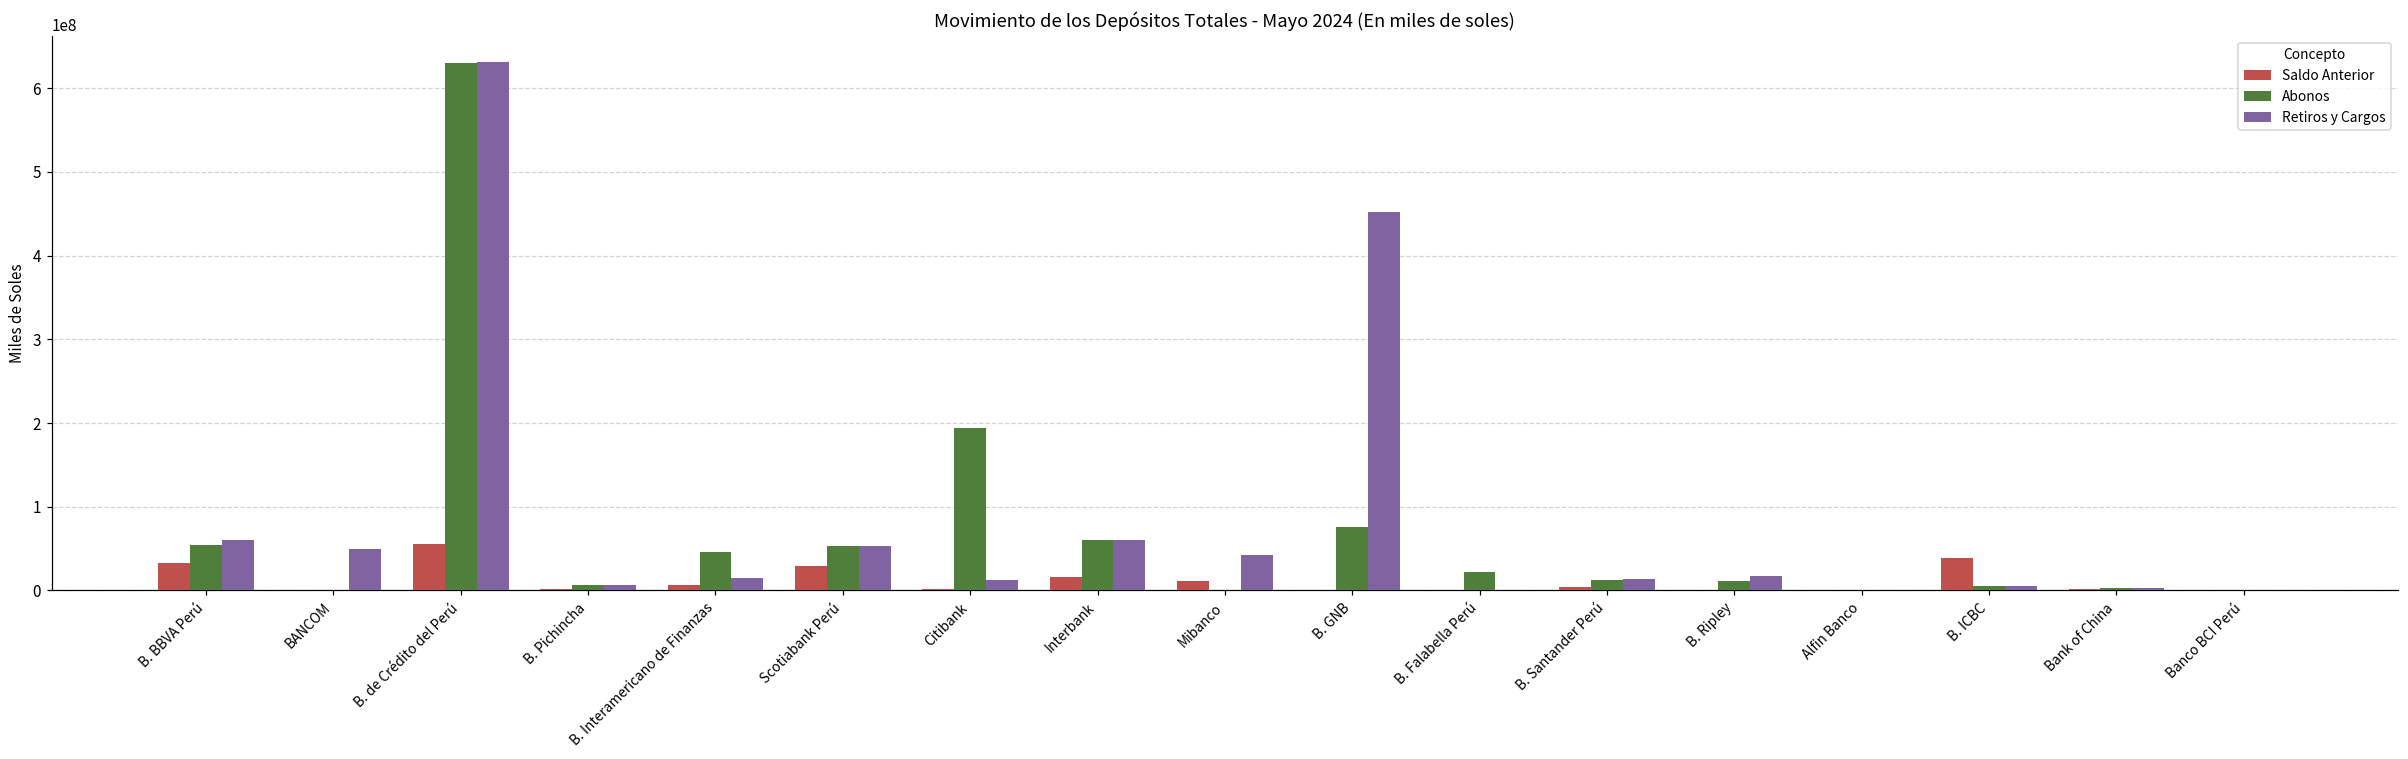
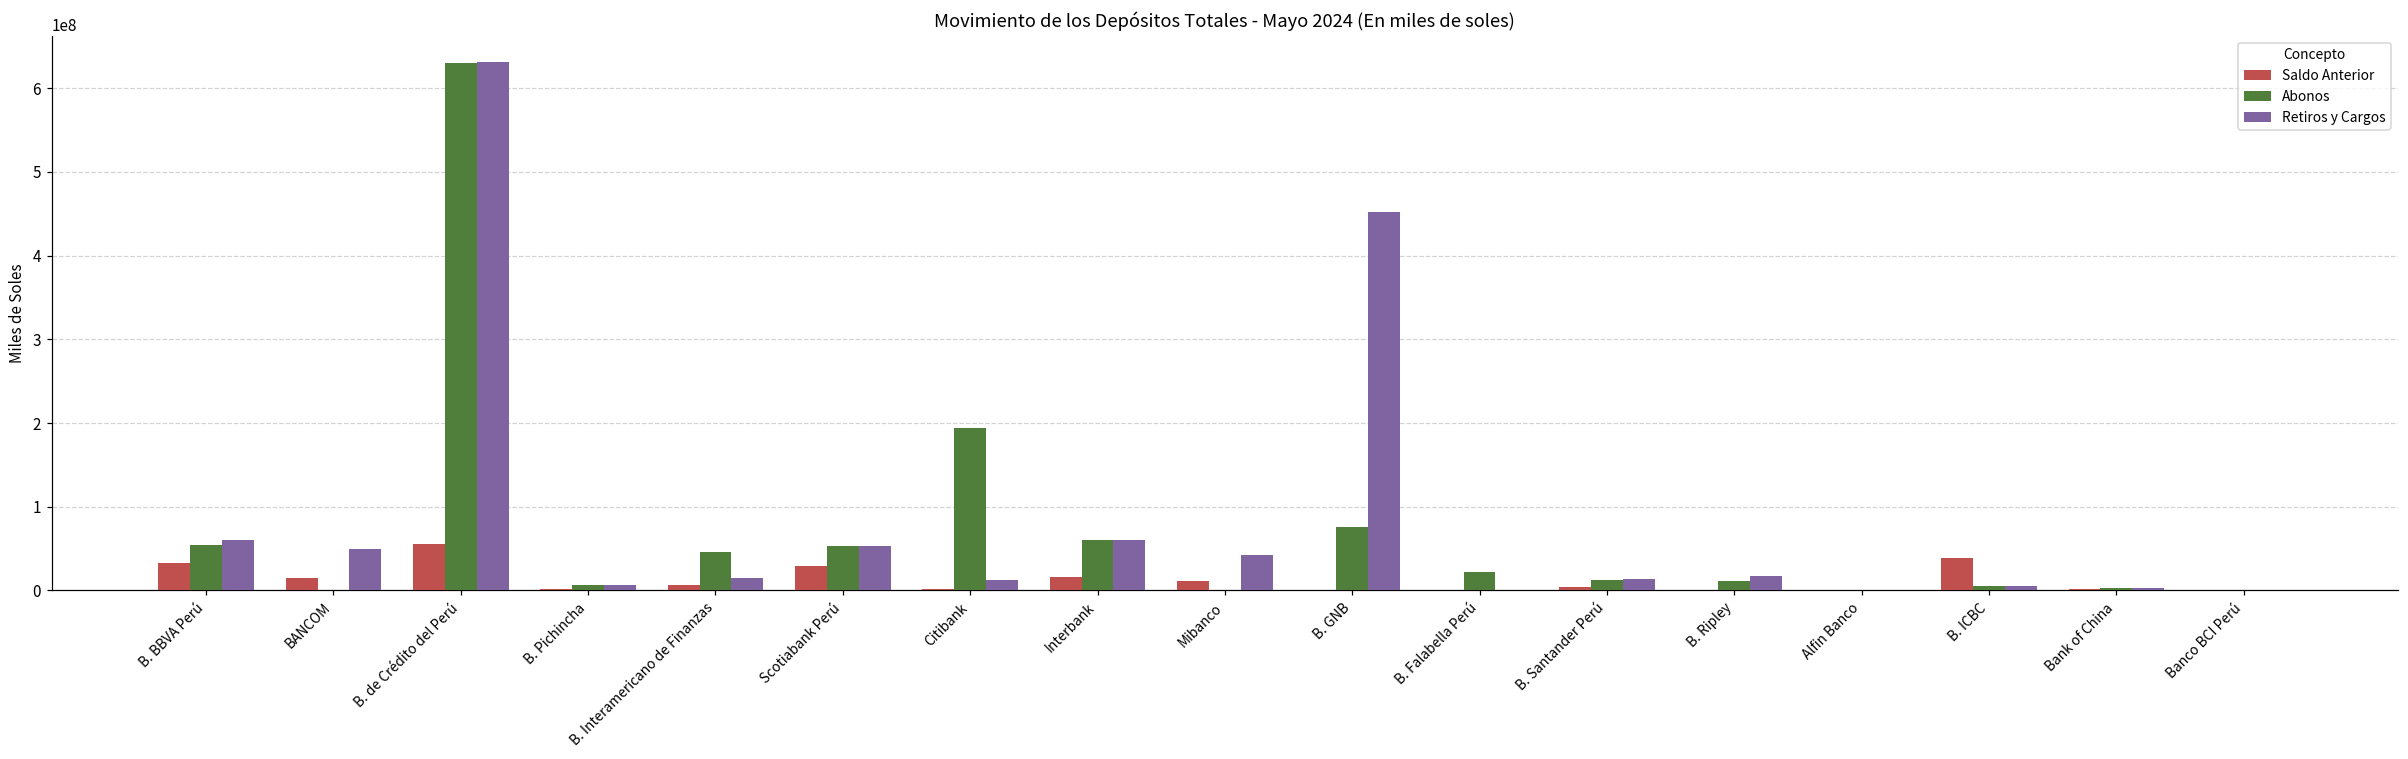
  {
    "Saldo Anterior": {
      "B. BBVA Perú": 30000000,
-     "BANCOM": 0,
+     "BANCOM": 20000000,
      "B. de Crédito del Perú": 60000000,
      "B. Interamericano de Finanzas": 10000000,
      "Scotiabank Perú": 30000000,
      "Interbank": 20000000,
      "Mibanco": 10000000,
      "B. Santander Perú": 0,
      "B. ICBC": 40000000
    },
    "Abonos": {
      "B. BBVA Perú": 50000000,
      "B. de Crédito del Perú": 630000000,
      "B. Pichincha": 10000000,
      "B. Interamericano de Finanzas": 50000000,
      "Scotiabank Perú": 50000000,
      "Citibank": 190000000,
      "Interbank": 60000000,
      "B. GNB": 80000000,
      "B. Falabella Perú": 20000000,
      "B. Santander Perú": 10000000,
      "B. Ripley": 10000000,
      "B. ICBC": 10000000
    },
    "Retiros y Cargos": {
      "B. BBVA Perú": 60000000,
      "BANCOM": 50000000,
      "B. de Crédito del Perú": 630000000,
      "B. Pichincha": 10000000,
      "B. Interamericano de Finanzas": 20000000,
      "Scotiabank Perú": 50000000,
      "Citibank": 10000000,
      "Interbank": 60000000,
      "Mibanco": 40000000,
      "B. GNB": 450000000,
      "B. Santander Perú": 10000000,
      "B. Ripley": 20000000,
      "B. ICBC": 10000000
    }
  }
